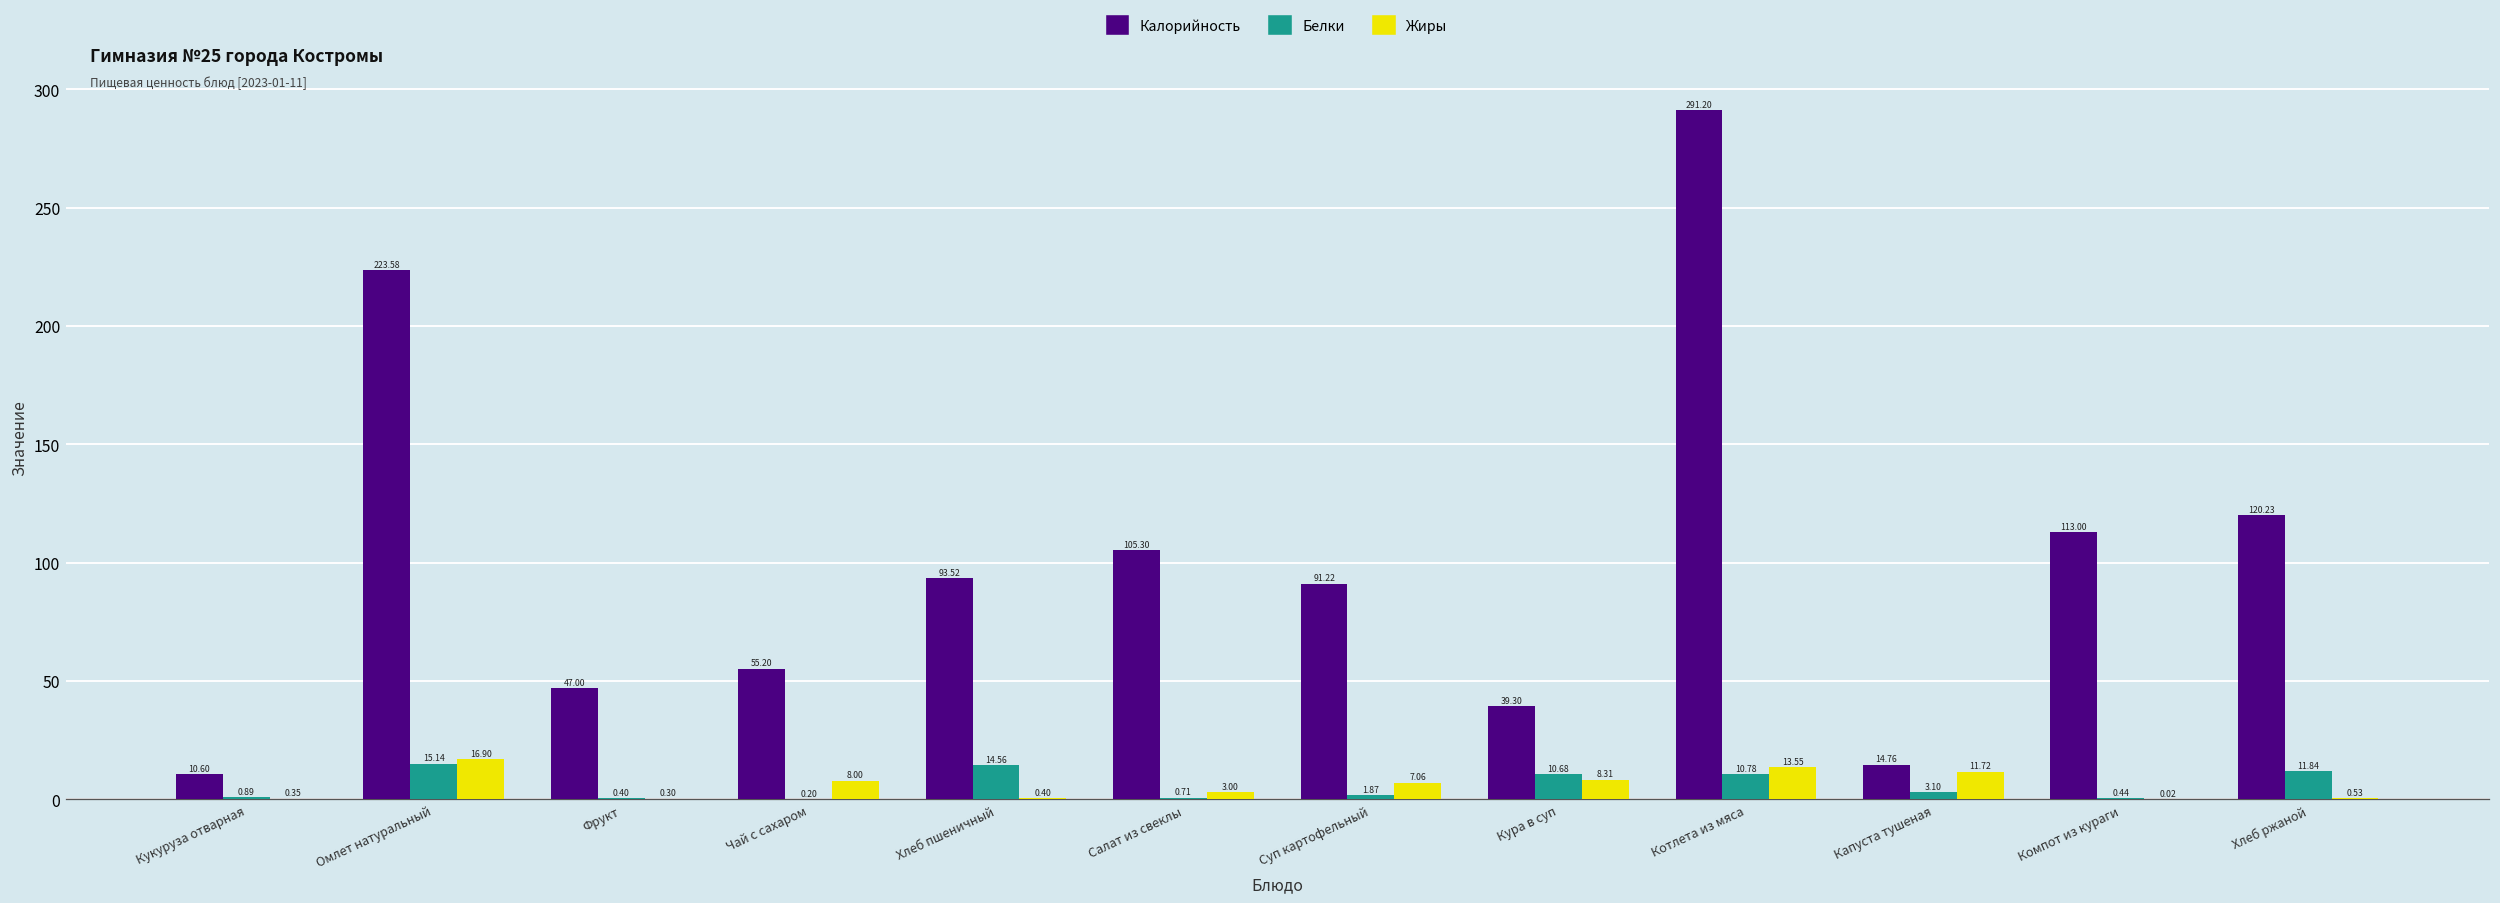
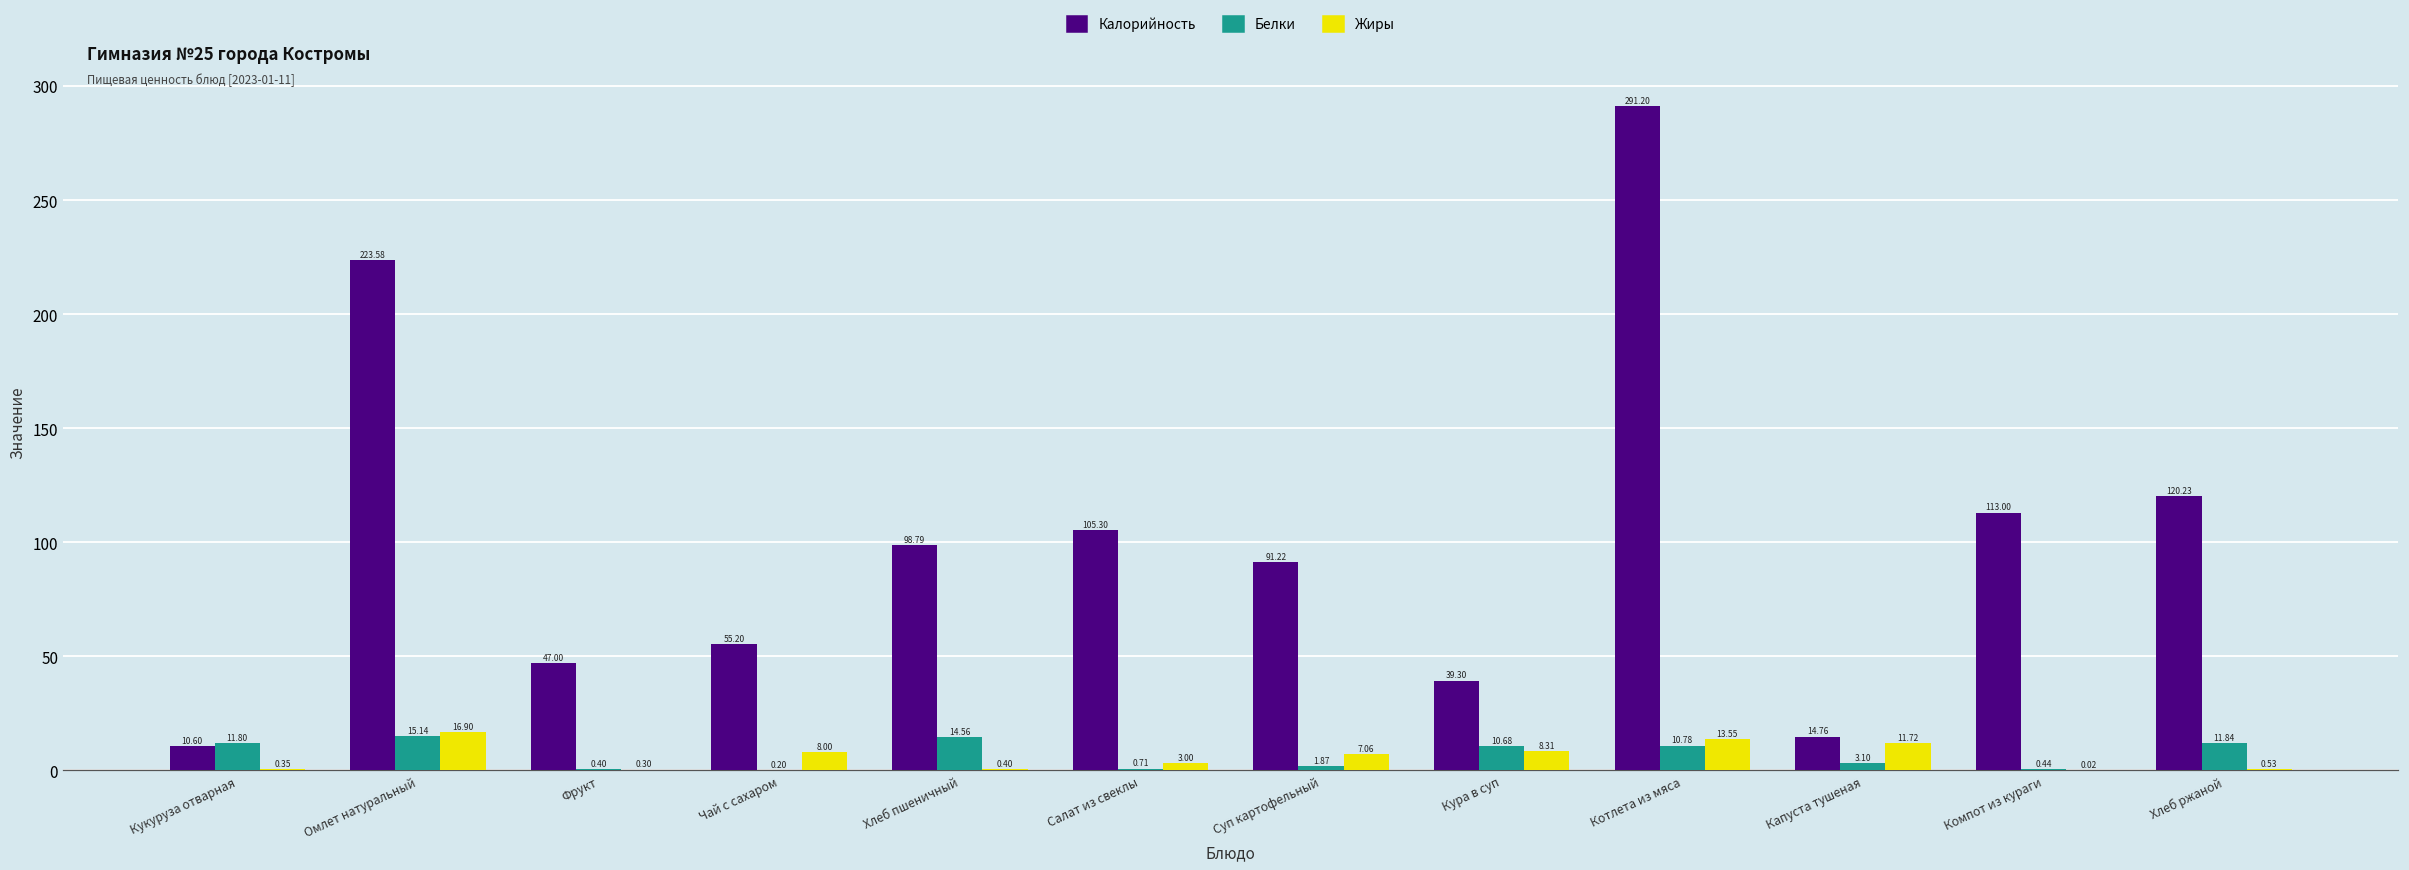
  {
    "Калорийность": {
      "Кукуруза отварная": 10.60,
      "Омлет натуральный": 223.58,
      "Фрукт": 47.00,
      "Чай с сахаром": 55.20,
-     "Хлеб пшеничный": 93.52,
+     "Хлеб пшеничный": 98.79,
      "Салат из свеклы": 105.30,
      "Суп картофельный": 91.22,
      "Кура в суп": 39.30,
      "Котлета из мяса": 291.20,
      "Капуста тушеная": 14.76,
      "Компот из кураги": 113.00,
      "Хлеб ржаной": 120.23
    },
    "Белки": {
-     "Кукуруза отварная": 0.89,
+     "Кукуруза отварная": 11.80,
      "Омлет натуральный": 15.14,
      "Фрукт": 0.40,
      "Чай с сахаром": 0.20,
      "Хлеб пшеничный": 14.56,
      "Салат из свеклы": 0.71,
      "Суп картофельный": 1.87,
      "Кура в суп": 10.68,
      "Котлета из мяса": 10.78,
      "Капуста тушеная": 3.10,
      "Компот из кураги": 0.44,
      "Хлеб ржаной": 11.84
    },
    "Жиры": {
      "Кукуруза отварная": 0.35,
      "Омлет натуральный": 16.90,
      "Фрукт": 0.30,
      "Чай с сахаром": 8.00,
      "Хлеб пшеничный": 0.40,
      "Салат из свеклы": 3.00,
      "Суп картофельный": 7.06,
      "Кура в суп": 8.31,
      "Котлета из мяса": 13.55,
      "Капуста тушеная": 11.72,
      "Компот из кураги": 0.02,
      "Хлеб ржаной": 0.53
    }
  }
